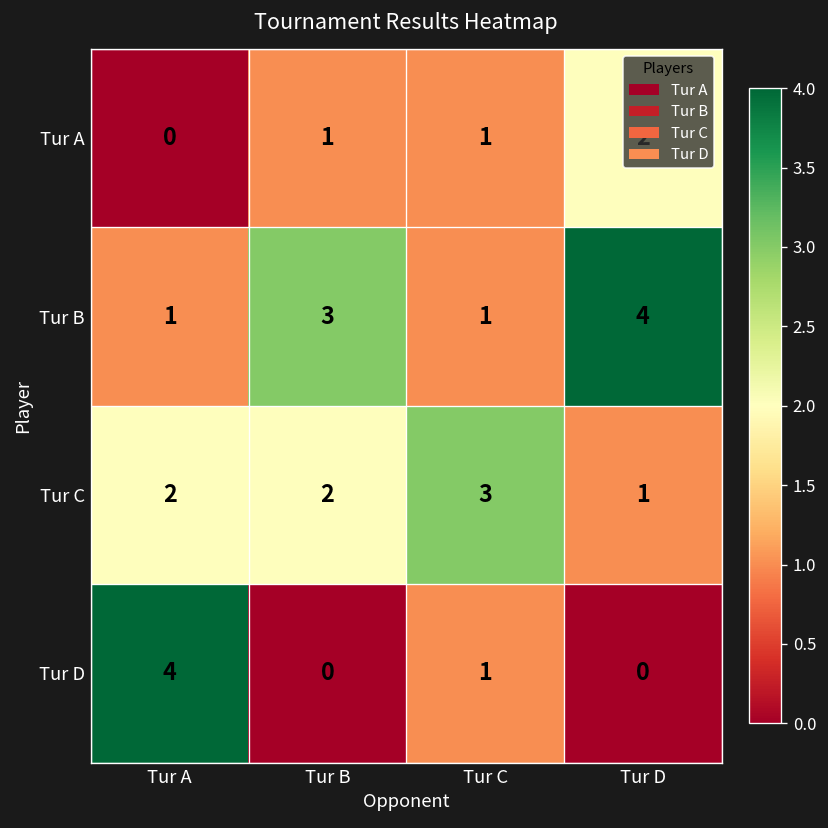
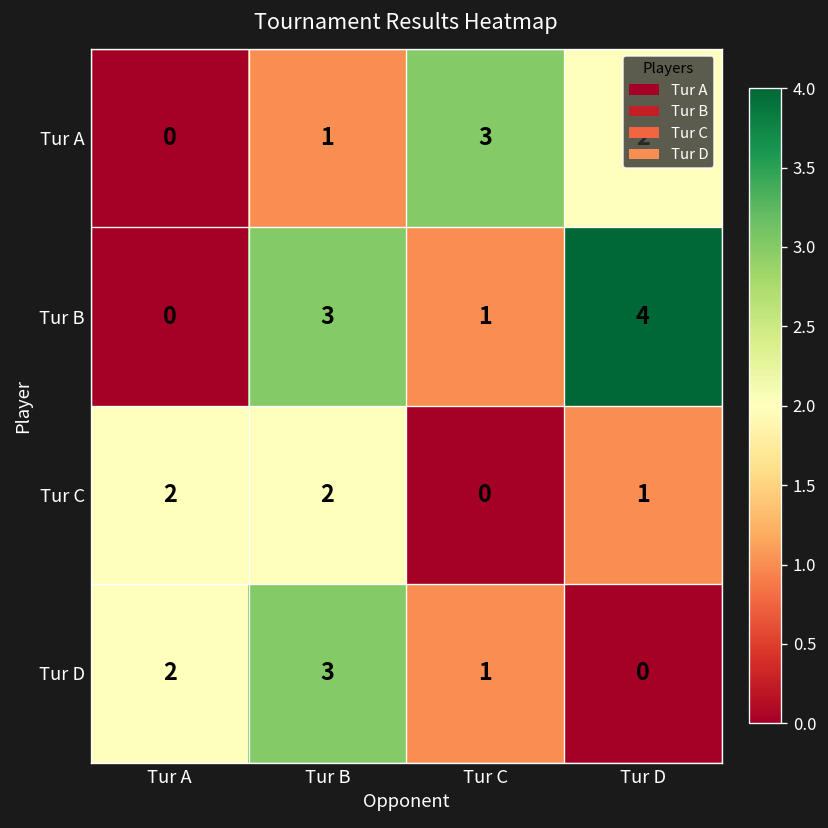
  {
    "Tur A": {
      "Tur A": 0,
      "Tur B": 1,
-     "Tur C": 1
+     "Tur C": 3
    },
    "Tur B": {
-     "Tur A": 1,
+     "Tur A": 0,
      "Tur B": 3,
      "Tur C": 1,
      "Tur D": 4
    },
    "Tur C": {
      "Tur A": 2,
      "Tur B": 2,
-     "Tur C": 3,
+     "Tur C": 0,
      "Tur D": 1
    },
    "Tur D": {
-     "Tur A": 4,
-     "Tur B": 0,
+     "Tur A": 2,
+     "Tur B": 3,
      "Tur C": 1,
      "Tur D": 0
    }
  }
